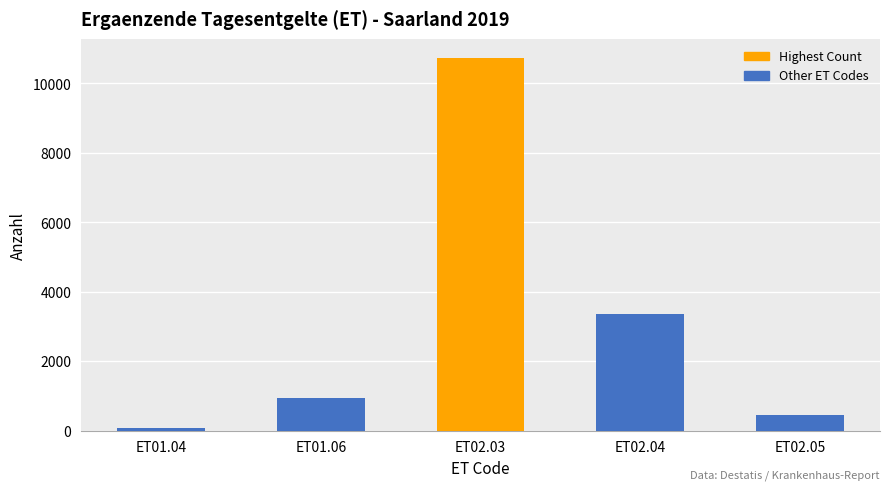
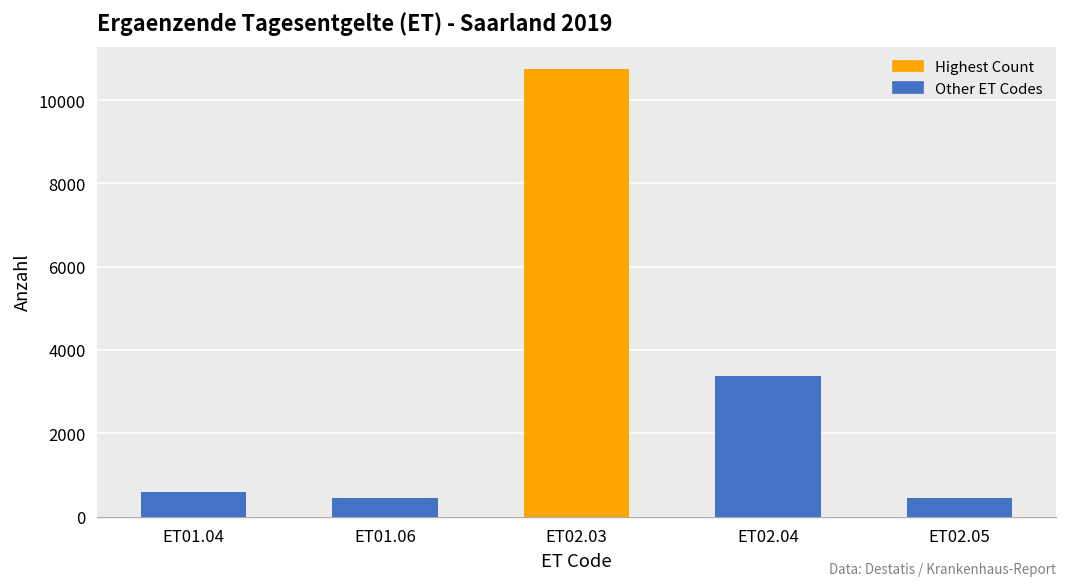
  {
-   "ET01.04": 100,
-   "ET01.06": 900,
+   "ET01.04": 600,
+   "ET01.06": 400,
    "ET02.03": 10700,
    "ET02.04": 3400,
    "ET02.05": 400
  }
